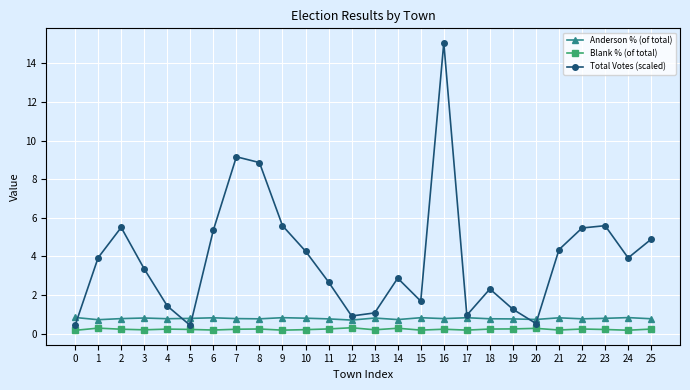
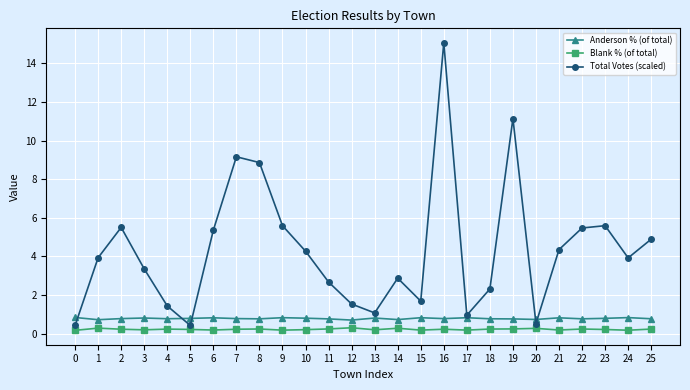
  {
    "Total Votes (scaled)": {
      "0": 0.4,
      "1": 3.9,
      "2": 5.5,
      "3": 3.4,
      "4": 1.4,
      "5": 0.4,
      "6": 5.4,
      "7": 9.2,
      "8": 8.9,
      "9": 5.6,
      "10": 4.3,
      "11": 2.7,
-     "12": 0.9,
+     "12": 1.5,
      "13": 1.1,
      "14": 2.9,
      "15": 1.7,
      "16": 15.1,
      "18": 2.3,
-     "19": 1.3,
+     "19": 11.1,
      "20": 0.5,
      "21": 4.4,
      "22": 5.5,
      "23": 5.6,
      "24": 3.9,
      "25": 4.9
    }
  }
